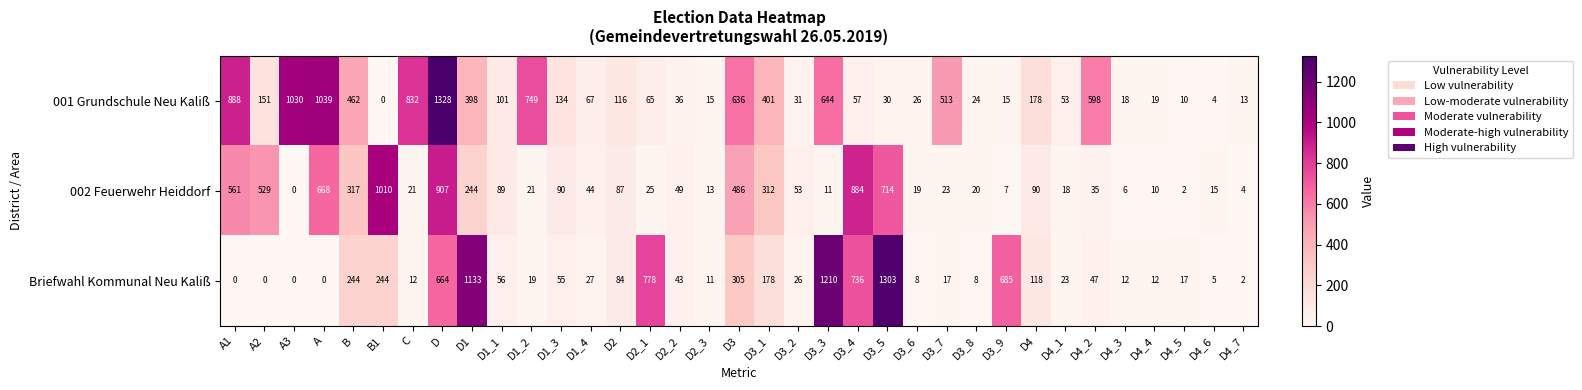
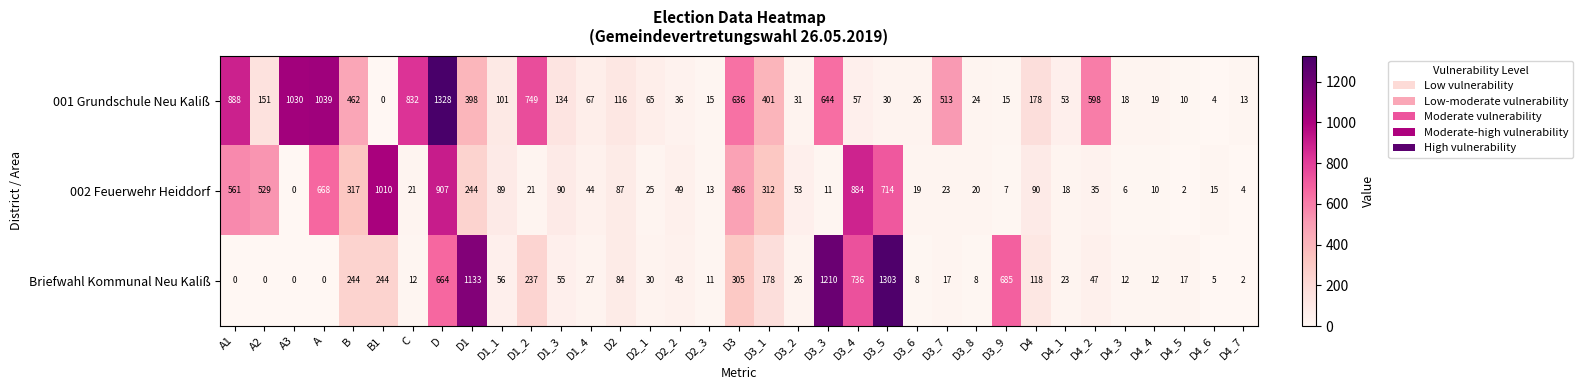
  {
    "001 Grundschule Neu Kaliß": {
      "A1": 888,
      "A2": 151,
      "A3": 1030,
      "A": 1039,
      "B": 462,
      "B1": 0,
      "C": 832,
      "D": 1328,
      "D1": 398,
      "D1_1": 101,
      "D1_2": 749,
      "D1_3": 134,
      "D1_4": 67,
      "D2": 116,
      "D2_1": 65,
      "D2_2": 36,
      "D2_3": 15,
      "D3": 636,
      "D3_1": 401,
      "D3_2": 31,
      "D3_3": 644,
      "D3_4": 57,
      "D3_5": 30,
      "D3_6": 26,
      "D3_7": 513,
      "D3_8": 24,
      "D3_9": 15,
      "D4": 178,
      "D4_1": 53,
      "D4_2": 598,
      "D4_3": 18,
      "D4_4": 19,
      "D4_5": 10,
      "D4_6": 4,
      "D4_7": 13
    },
    "002 Feuerwehr Heiddorf": {
      "A1": 561,
      "A2": 529,
      "A3": 0,
      "A": 668,
      "B": 317,
      "B1": 1010,
      "C": 21,
      "D": 907,
      "D1": 244,
      "D1_1": 89,
      "D1_2": 21,
      "D1_3": 90,
      "D1_4": 44,
      "D2": 87,
      "D2_1": 25,
      "D2_2": 49,
      "D2_3": 13,
      "D3": 486,
      "D3_1": 312,
      "D3_2": 53,
      "D3_3": 11,
      "D3_4": 884,
      "D3_5": 714,
      "D3_6": 19,
      "D3_7": 23,
      "D3_8": 20,
      "D3_9": 7,
      "D4": 90,
      "D4_1": 18,
      "D4_2": 35,
      "D4_3": 6,
      "D4_4": 10,
      "D4_5": 2,
      "D4_6": 15,
      "D4_7": 4
    },
    "Briefwahl Kommunal Neu Kaliß": {
      "A1": 0,
      "A2": 0,
      "A3": 0,
      "A": 0,
      "B": 244,
      "B1": 244,
      "C": 12,
      "D": 664,
      "D1": 1133,
      "D1_1": 56,
-     "D1_2": 19,
+     "D1_2": 237,
      "D1_3": 55,
      "D1_4": 27,
      "D2": 84,
-     "D2_1": 778,
+     "D2_1": 30,
      "D2_2": 43,
      "D2_3": 11,
      "D3": 305,
      "D3_1": 178,
      "D3_2": 26,
      "D3_3": 1210,
      "D3_4": 736,
      "D3_5": 1303,
      "D3_6": 8,
      "D3_7": 17,
      "D3_8": 8,
      "D3_9": 685,
      "D4": 118,
      "D4_1": 23,
      "D4_2": 47,
      "D4_3": 12,
      "D4_4": 12,
      "D4_5": 17,
      "D4_6": 5,
      "D4_7": 2
    }
  }
